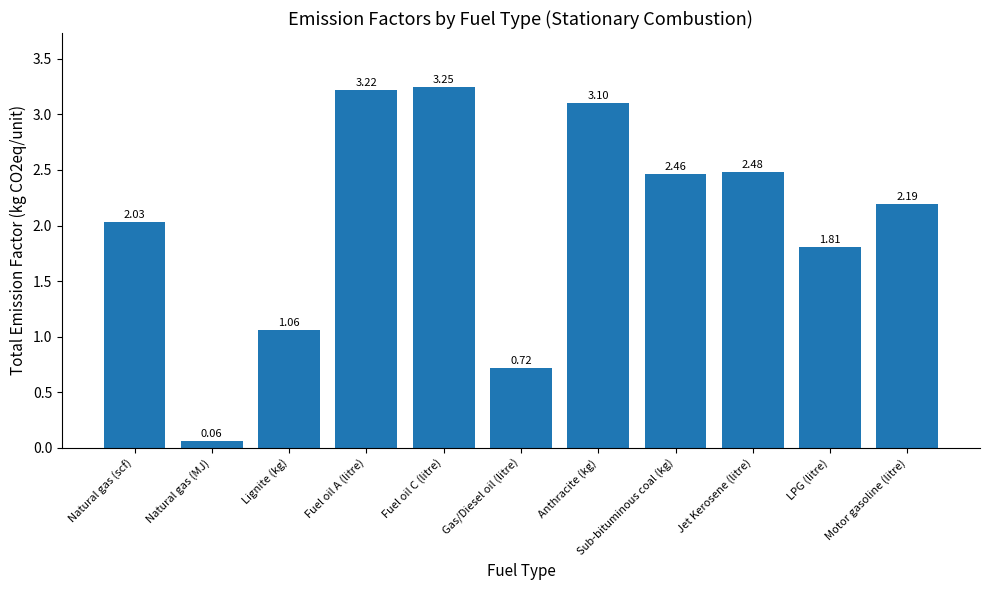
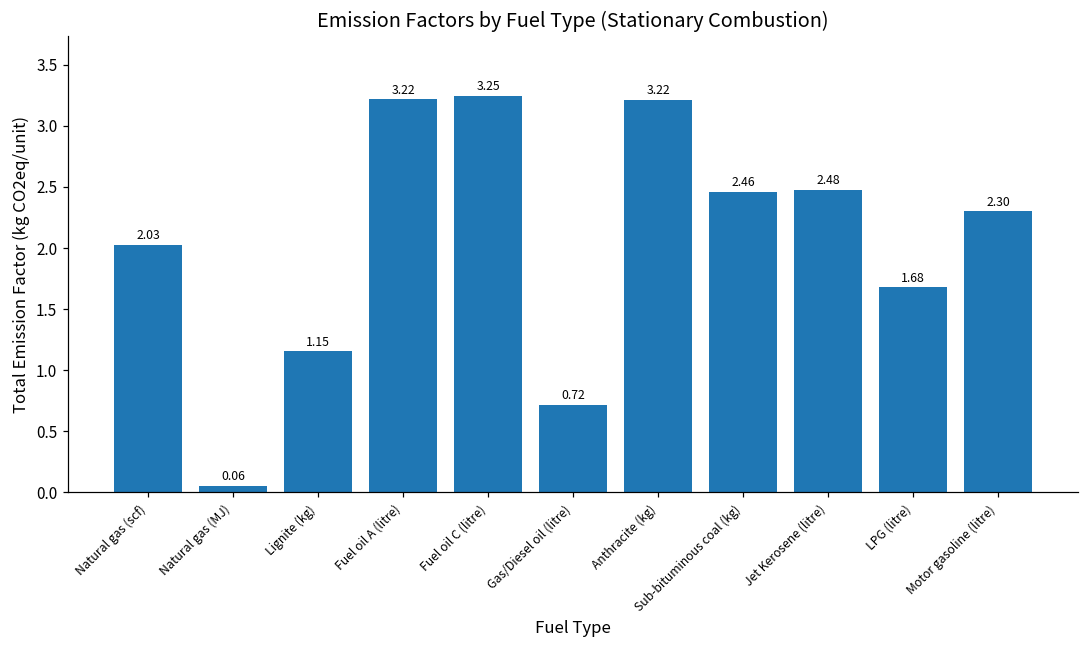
  {
    "Natural gas (scf)": 2.03,
    "Natural gas (MJ)": 0.06,
-   "Lignite (kg)": 1.06,
+   "Lignite (kg)": 1.15,
    "Fuel oil A (litre)": 3.22,
    "Fuel oil C (litre)": 3.25,
    "Gas/Diesel oil (litre)": 0.72,
-   "Anthracite (kg)": 3.10,
+   "Anthracite (kg)": 3.22,
    "Sub-bituminous coal (kg)": 2.46,
    "Jet Kerosene (litre)": 2.48,
-   "LPG (litre)": 1.81,
-   "Motor gasoline (litre)": 2.19
+   "LPG (litre)": 1.68,
+   "Motor gasoline (litre)": 2.30
  }
